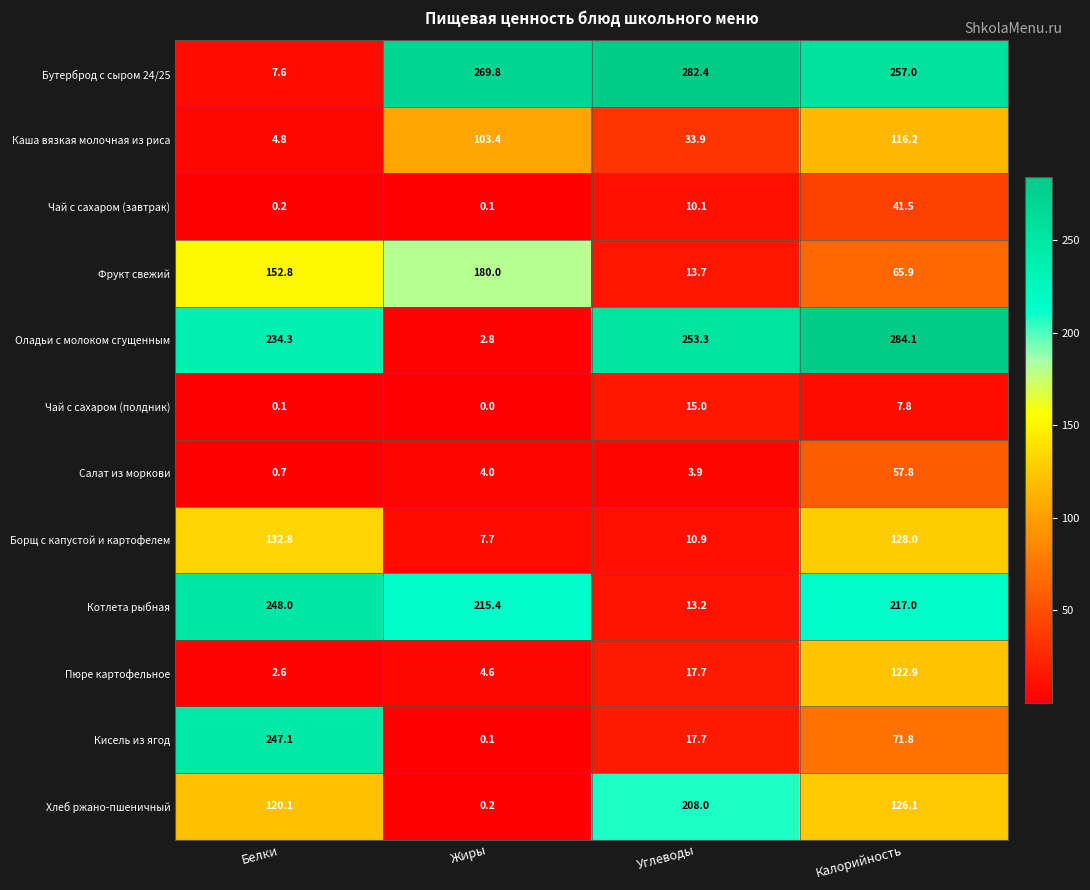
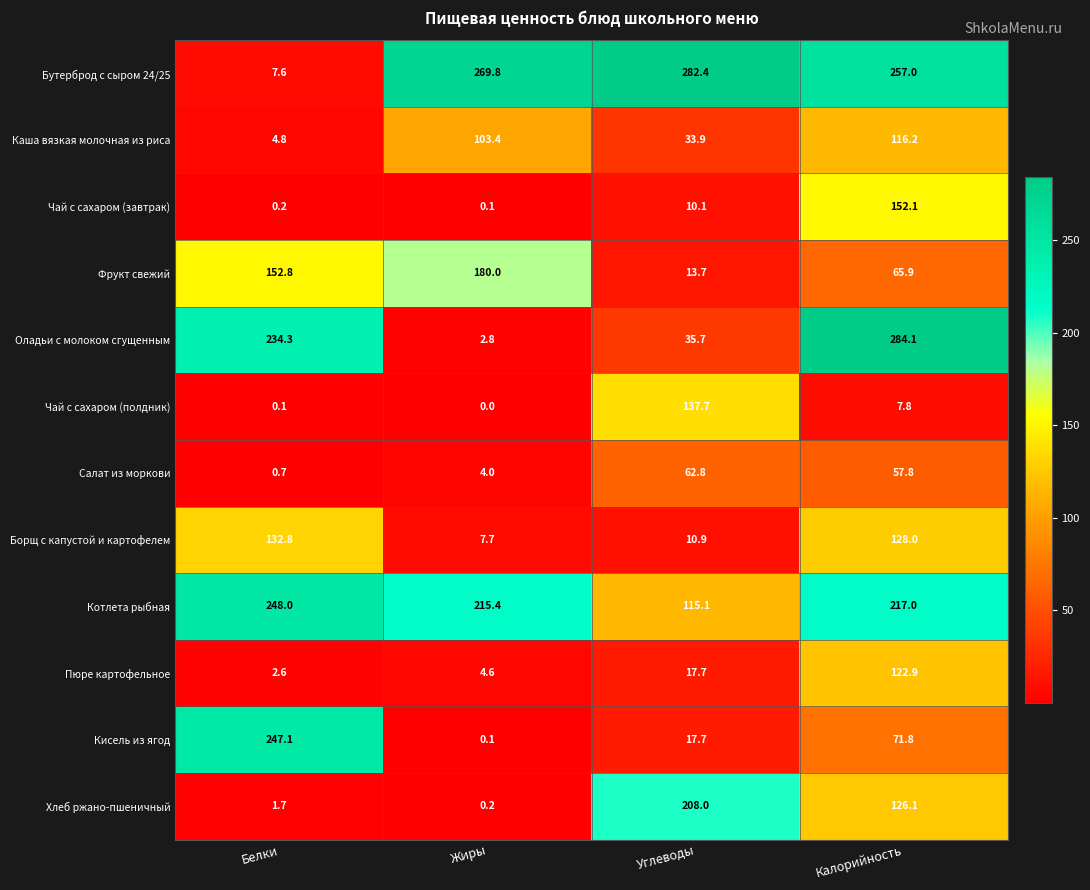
  {
    "Бутерброд с сыром 24/25": {
      "Белки": 7.6,
      "Жиры": 269.8,
      "Углеводы": 282.4,
      "Калорийность": 257.0
    },
    "Каша вязкая молочная из риса": {
      "Белки": 4.8,
      "Жиры": 103.4,
      "Углеводы": 33.9,
      "Калорийность": 116.2
    },
    "Чай с сахаром (завтрак)": {
      "Белки": 0.2,
      "Жиры": 0.1,
      "Углеводы": 10.1,
-     "Калорийность": 41.5
+     "Калорийность": 152.1
    },
    "Фрукт свежий": {
      "Белки": 152.8,
      "Жиры": 180.0,
      "Углеводы": 13.7,
      "Калорийность": 65.9
    },
    "Оладьи с молоком сгущенным": {
      "Белки": 234.3,
      "Жиры": 2.8,
-     "Углеводы": 253.3,
+     "Углеводы": 35.7,
      "Калорийность": 284.1
    },
    "Чай с сахаром (полдник)": {
      "Белки": 0.1,
      "Жиры": 0.0,
-     "Углеводы": 15.0,
+     "Углеводы": 137.7,
      "Калорийность": 7.8
    },
    "Салат из моркови": {
      "Белки": 0.7,
      "Жиры": 4.0,
-     "Углеводы": 3.9,
+     "Углеводы": 62.8,
      "Калорийность": 57.8
    },
    "Борщ с капустой и картофелем": {
      "Белки": 132.8,
      "Жиры": 7.7,
      "Углеводы": 10.9,
      "Калорийность": 128.0
    },
    "Котлета рыбная": {
      "Белки": 248.0,
      "Жиры": 215.4,
-     "Углеводы": 13.2,
+     "Углеводы": 115.1,
      "Калорийность": 217.0
    },
    "Пюре картофельное": {
      "Белки": 2.6,
      "Жиры": 4.6,
      "Углеводы": 17.7,
      "Калорийность": 122.9
    },
    "Кисель из ягод": {
      "Белки": 247.1,
      "Жиры": 0.1,
      "Углеводы": 17.7,
      "Калорийность": 71.8
    },
    "Хлеб ржано-пшеничный": {
-     "Белки": 120.1,
+     "Белки": 1.7,
      "Жиры": 0.2,
      "Углеводы": 208.0,
      "Калорийность": 126.1
    }
  }
